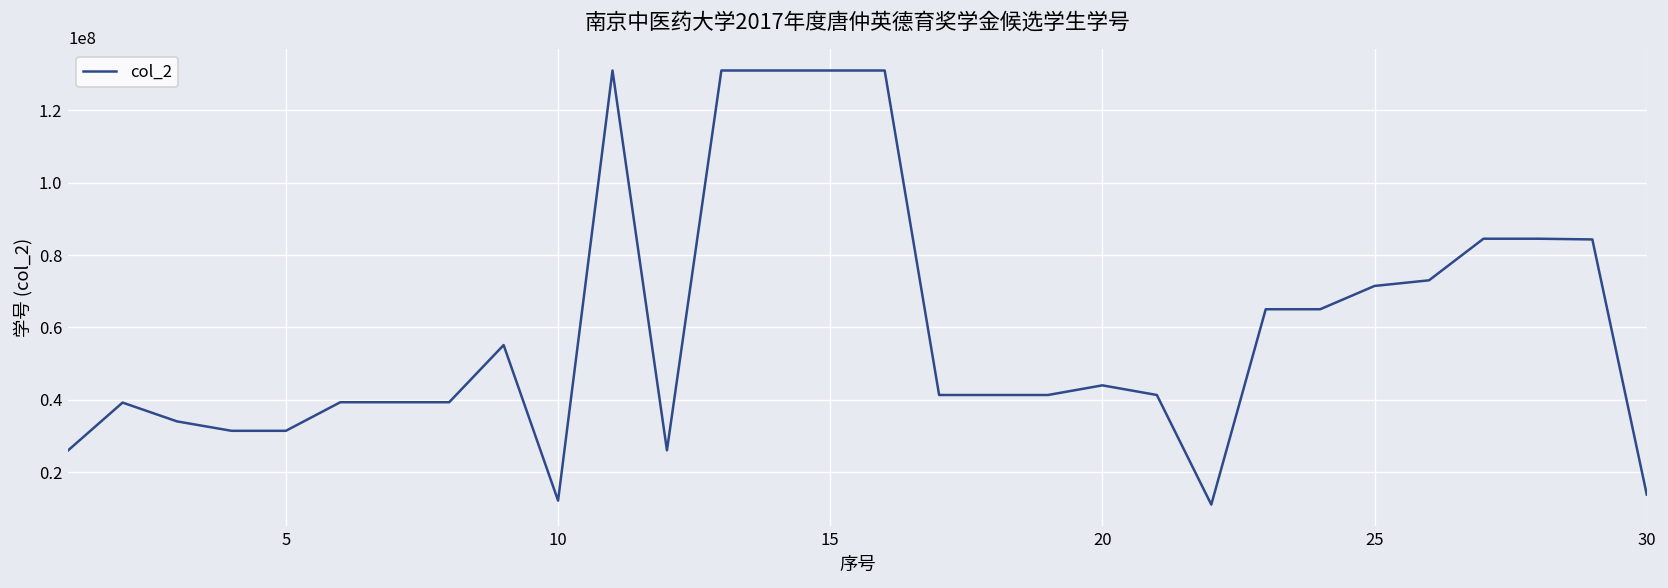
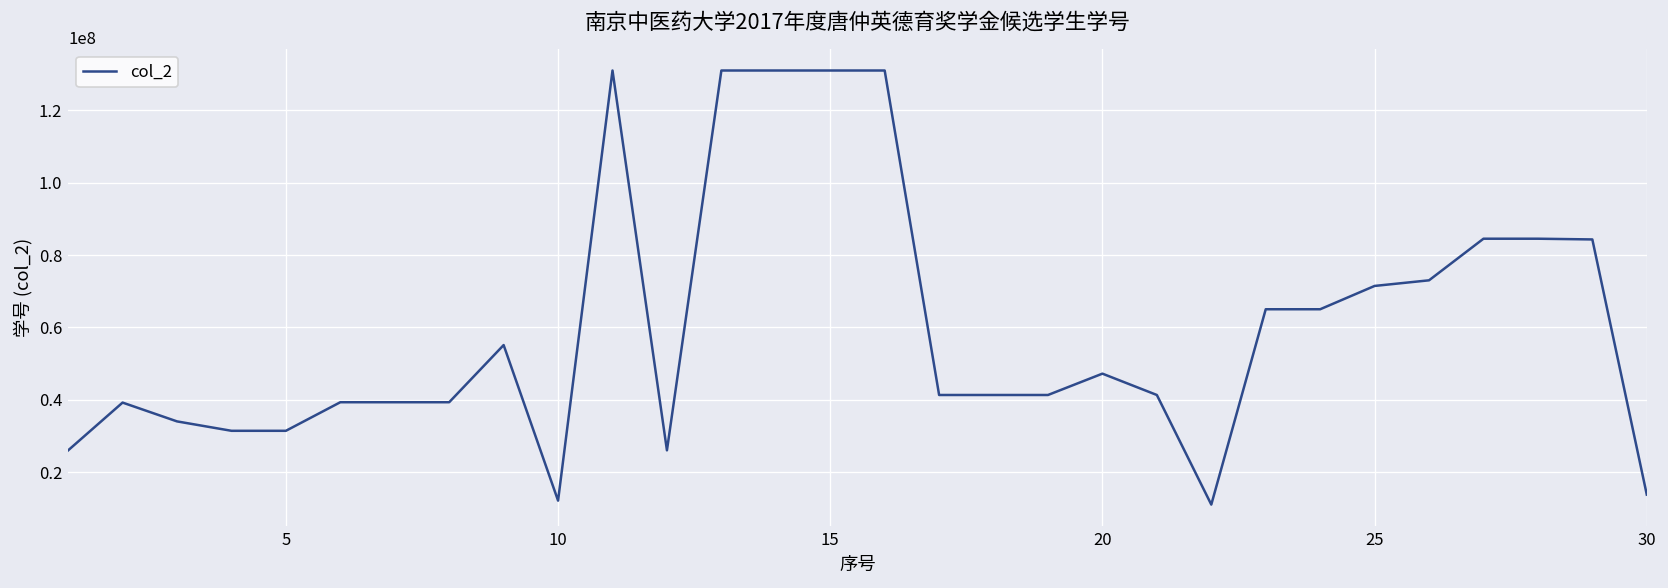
  {
    "5": 31000000,
    "10": 12000000,
    "15": 131000000,
-   "20": 44000000,
+   "20": 47000000,
    "25": 71000000,
    "30": 14000000
  }
